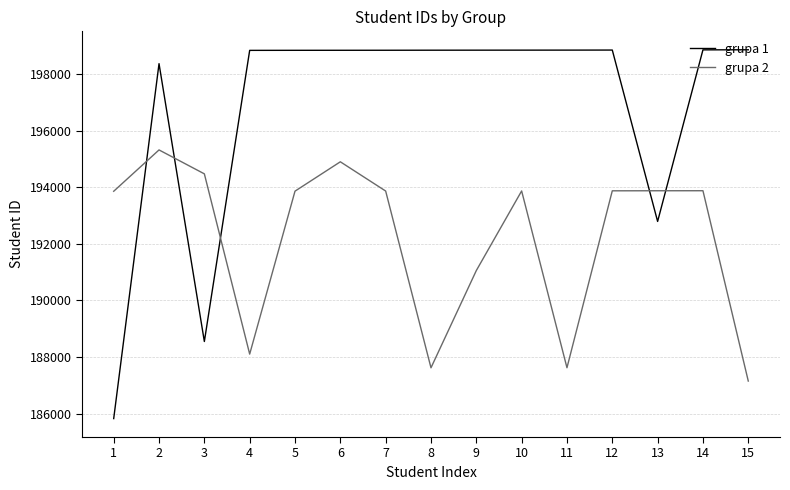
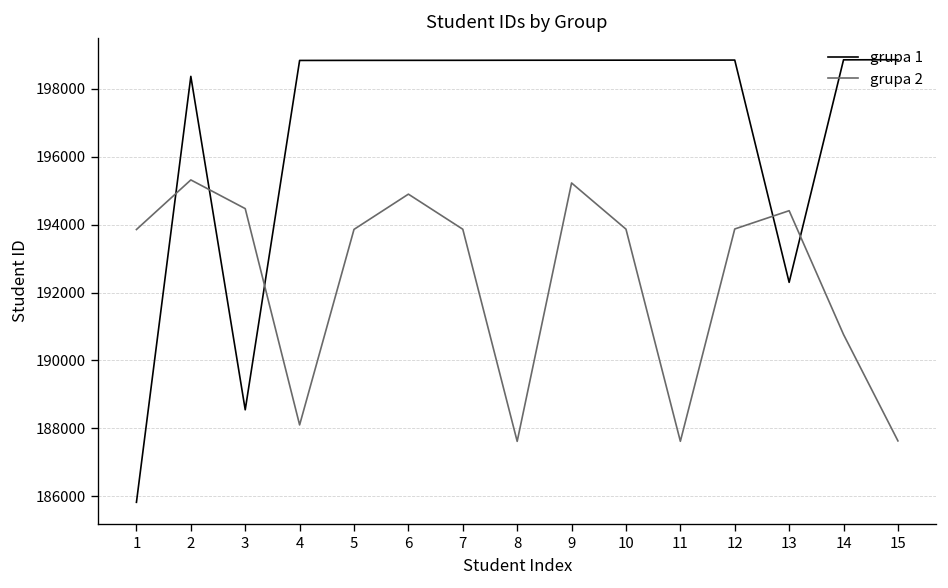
  {
    "grupa 1": {
      "1": 185800,
      "2": 198400,
      "3": 188500,
      "4": 198800,
      "5": 198800,
      "6": 198800,
      "7": 198800,
      "8": 198800,
      "9": 198800,
      "10": 198800,
      "11": 198800,
      "12": 198800,
-     "13": 192800,
+     "13": 192300,
      "14": 198900,
      "15": 198900
    },
    "grupa 2": {
      "1": 193900,
      "2": 195300,
      "3": 194500,
      "4": 188100,
      "5": 193900,
      "6": 194900,
      "7": 193900,
      "8": 187600,
-     "9": 191100,
+     "9": 195200,
      "10": 193900,
      "11": 187600,
      "12": 193900,
-     "13": 193900,
-     "14": 193900,
-     "15": 187200
+     "13": 194400,
+     "14": 190800,
+     "15": 187600
    }
  }
